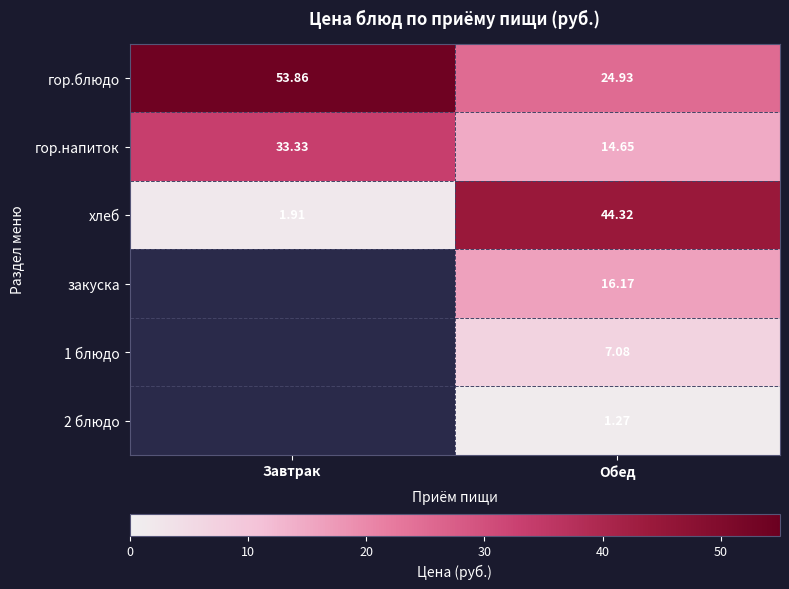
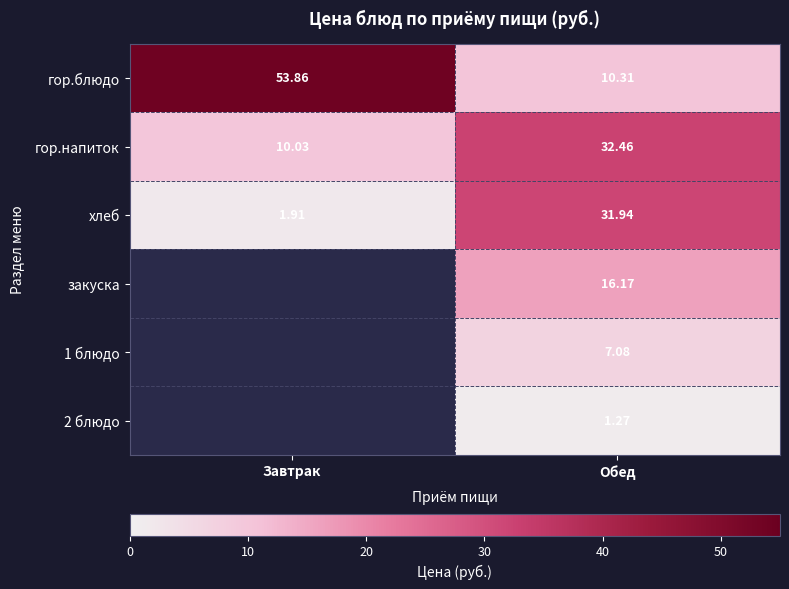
  {
    "гор.блюдо": {
      "Завтрак": 53.86,
-     "Обед": 24.93
+     "Обед": 10.31
    },
    "гор.напиток": {
-     "Завтрак": 33.33,
-     "Обед": 14.65
+     "Завтрак": 10.03,
+     "Обед": 32.46
    },
    "хлеб": {
-     "Обед": 44.32
+     "Обед": 31.94
    },
    "закуска": {
      "Обед": 16.17
    }
  }
